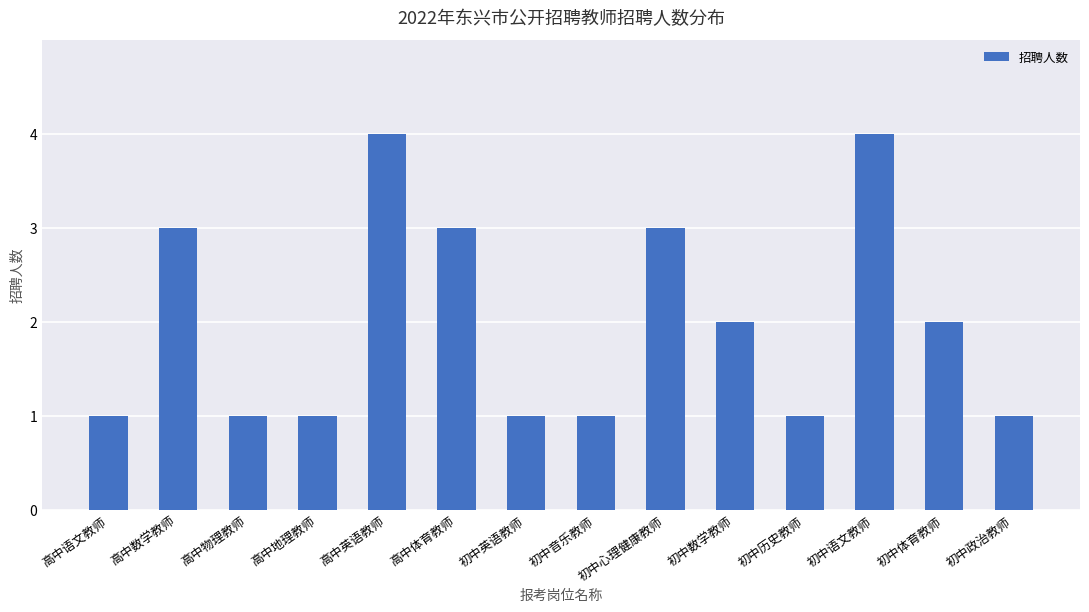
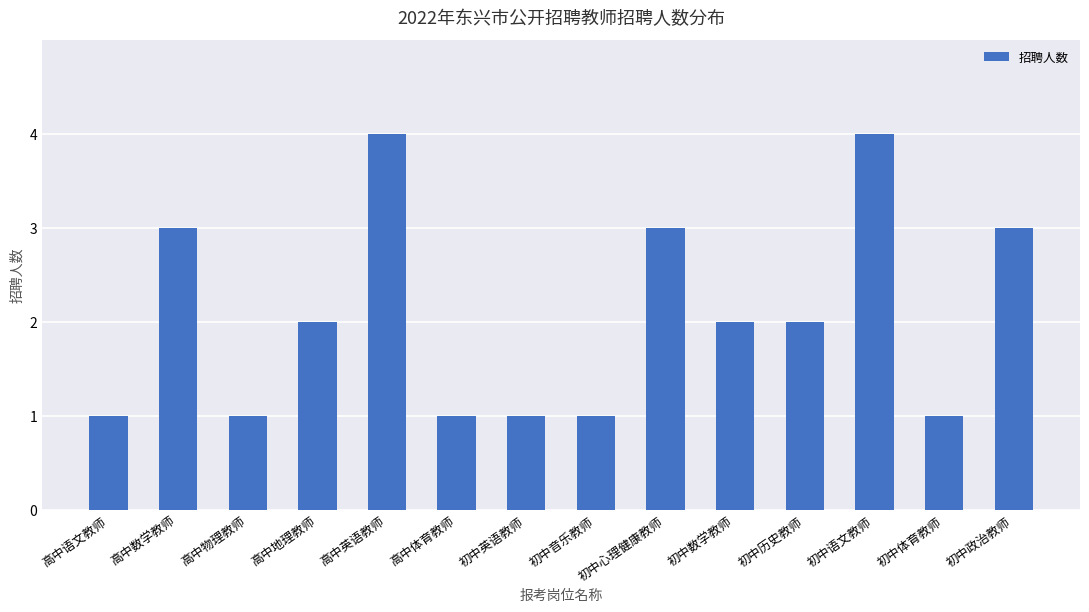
  {
    "高中语文教师": 1,
    "高中数学教师": 3,
    "高中物理教师": 1,
-   "高中地理教师": 1,
+   "高中地理教师": 2,
    "高中英语教师": 4,
-   "高中体育教师": 3,
+   "高中体育教师": 1,
    "初中英语教师": 1,
    "初中音乐教师": 1,
    "初中心理健康教师": 3,
    "初中数学教师": 2,
-   "初中历史教师": 1,
+   "初中历史教师": 2,
    "初中语文教师": 4,
-   "初中体育教师": 2,
-   "初中政治教师": 1
+   "初中体育教师": 1,
+   "初中政治教师": 3
  }
